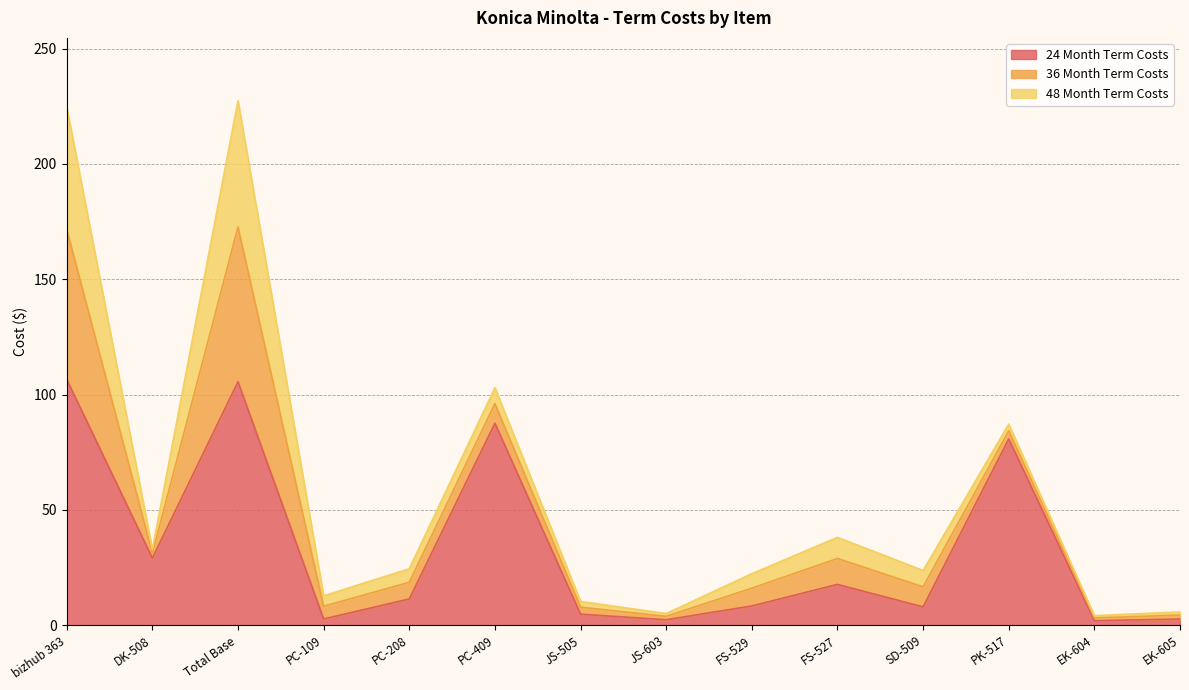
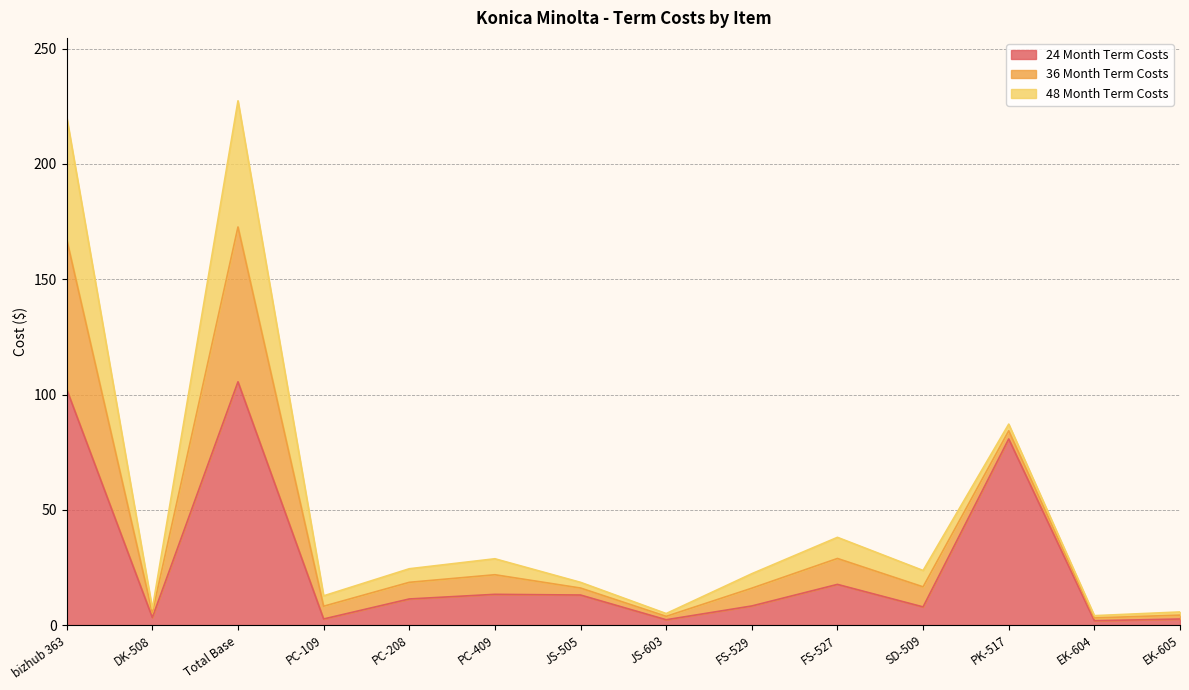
  {
    "24 Month Term Costs": {
-     "bizhub 363": 107,
-     "DK-508": 29,
+     "bizhub 363": 102,
+     "DK-508": 3,
      "Total Base": 106,
      "PC-109": 3,
      "PC-208": 11,
-     "PC-409": 88,
-     "JS-505": 5,
+     "PC-409": 13,
+     "JS-505": 13,
      "JS-603": 2,
      "FS-529": 8,
      "FS-527": 18,
      "SD-509": 8,
      "PK-517": 81,
      "EK-604": 2,
      "EK-605": 3
    }
  }
